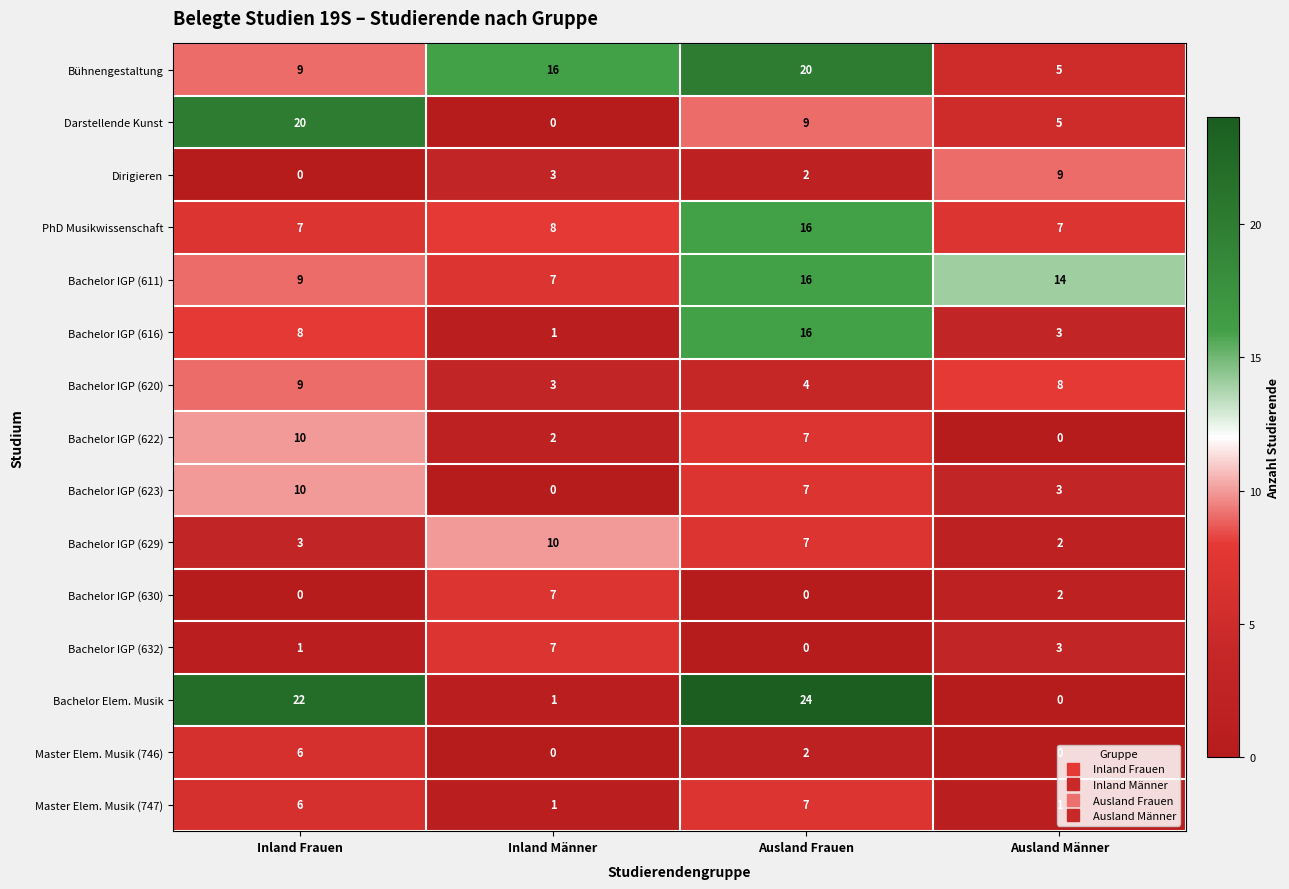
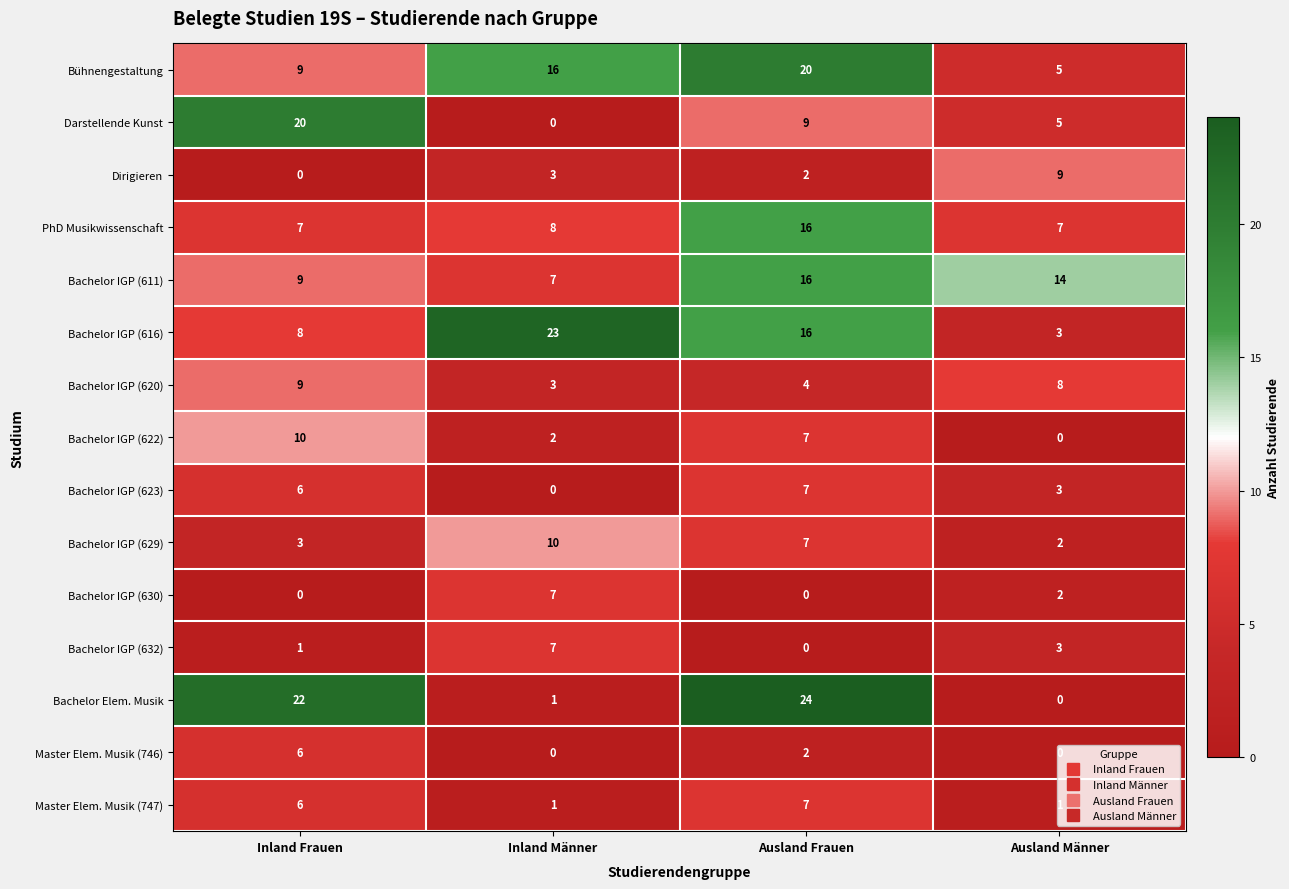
  {
    "Bühnengestaltung": {
      "Inland Frauen": 9,
      "Inland Männer": 16,
      "Ausland Frauen": 20,
      "Ausland Männer": 5
    },
    "Darstellende Kunst": {
      "Inland Frauen": 20,
      "Inland Männer": 0,
      "Ausland Frauen": 9,
      "Ausland Männer": 5
    },
    "Dirigieren": {
      "Inland Frauen": 0,
      "Inland Männer": 3,
      "Ausland Frauen": 2,
      "Ausland Männer": 9
    },
    "PhD Musikwissenschaft": {
      "Inland Frauen": 7,
      "Inland Männer": 8,
      "Ausland Frauen": 16,
      "Ausland Männer": 7
    },
    "Bachelor IGP (611)": {
      "Inland Frauen": 9,
      "Inland Männer": 7,
      "Ausland Frauen": 16,
      "Ausland Männer": 14
    },
    "Bachelor IGP (616)": {
      "Inland Frauen": 8,
-     "Inland Männer": 1,
+     "Inland Männer": 23,
      "Ausland Frauen": 16,
      "Ausland Männer": 3
    },
    "Bachelor IGP (620)": {
      "Inland Frauen": 9,
      "Inland Männer": 3,
      "Ausland Frauen": 4,
      "Ausland Männer": 8
    },
    "Bachelor IGP (622)": {
      "Inland Frauen": 10,
      "Inland Männer": 2,
      "Ausland Frauen": 7,
      "Ausland Männer": 0
    },
    "Bachelor IGP (623)": {
-     "Inland Frauen": 10,
+     "Inland Frauen": 6,
      "Inland Männer": 0,
      "Ausland Frauen": 7,
      "Ausland Männer": 3
    },
    "Bachelor IGP (629)": {
      "Inland Frauen": 3,
      "Inland Männer": 10,
      "Ausland Frauen": 7,
      "Ausland Männer": 2
    },
    "Bachelor IGP (630)": {
      "Inland Frauen": 0,
      "Inland Männer": 7,
      "Ausland Frauen": 0,
      "Ausland Männer": 2
    },
    "Bachelor IGP (632)": {
      "Inland Frauen": 1,
      "Inland Männer": 7,
      "Ausland Frauen": 0,
      "Ausland Männer": 3
    },
    "Bachelor Elem. Musik": {
      "Inland Frauen": 22,
      "Inland Männer": 1,
      "Ausland Frauen": 24,
      "Ausland Männer": 0
    },
    "Master Elem. Musik (746)": {
      "Inland Frauen": 6,
      "Inland Männer": 0,
      "Ausland Frauen": 2
    },
    "Master Elem. Musik (747)": {
      "Inland Frauen": 6,
      "Inland Männer": 1,
      "Ausland Frauen": 7
    }
  }
